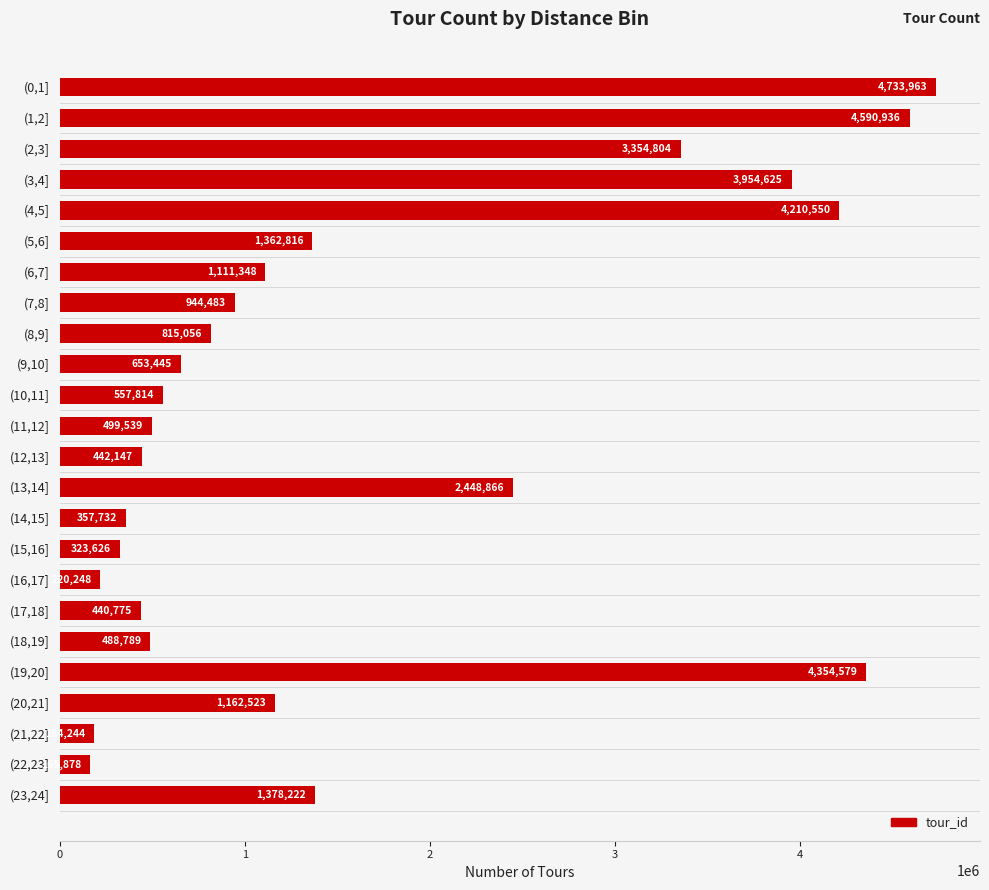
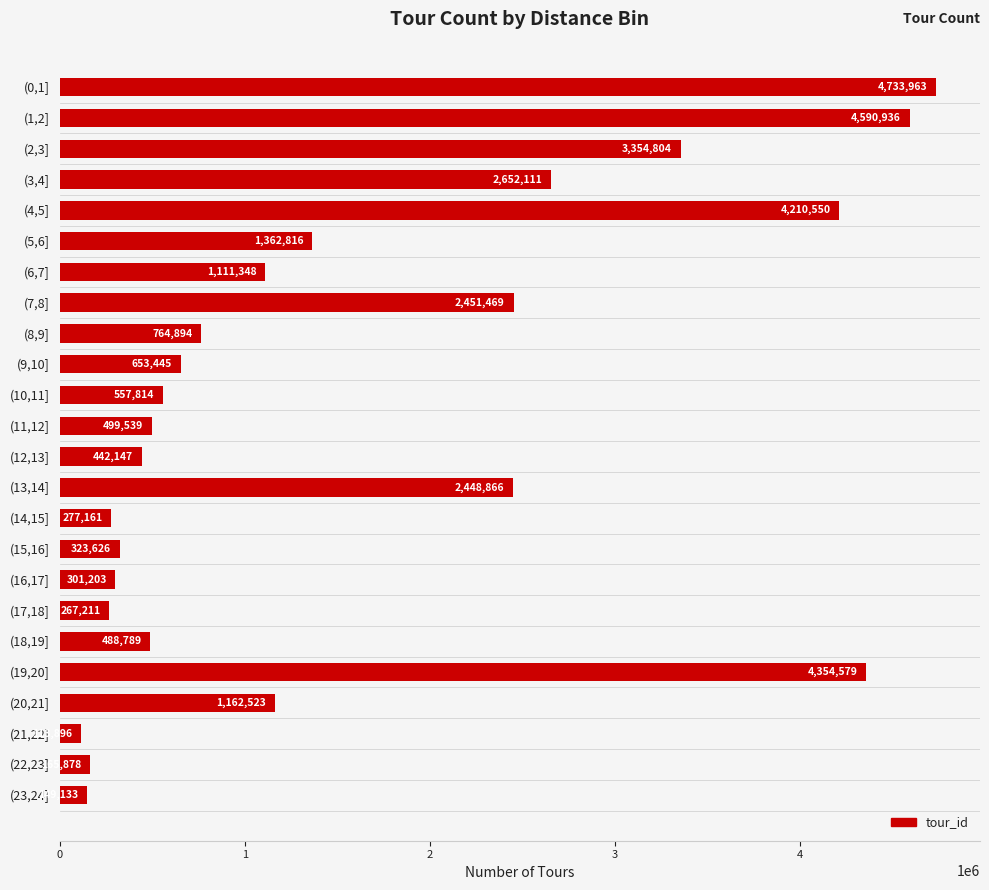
  {
    "(0,1]": "4,733,963",
    "(1,2]": "4,590,936",
    "(2,3]": "3,354,804",
-   "(3,4]": "3,954,625",
+   "(3,4]": "2,652,111",
    "(4,5]": "4,210,550",
    "(5,6]": "1,362,816",
    "(6,7]": "1,111,348",
-   "(7,8]": "944,483",
-   "(8,9]": "815,056",
+   "(7,8]": "2,451,469",
+   "(8,9]": "764,894",
    "(9,10]": "653,445",
    "(10,11]": "557,814",
    "(11,12]": "499,539",
    "(12,13]": "442,147",
    "(13,14]": "2,448,866",
-   "(14,15]": "357,732",
+   "(14,15]": "277,161",
    "(15,16]": "323,626",
-   "(16,17]": "220,248",
-   "(17,18]": "440,775",
+   "(16,17]": "301,203",
+   "(17,18]": "267,211",
    "(18,19]": "488,789",
    "(19,20]": "4,354,579",
    "(20,21]": "1,162,523",
-   "(21,22]": "180000",
+   "(21,22]": "110000",
    "(22,23]": "165,878",
-   "(23,24]": "1,378,222"
+   "(23,24]": "149,133"
  }
